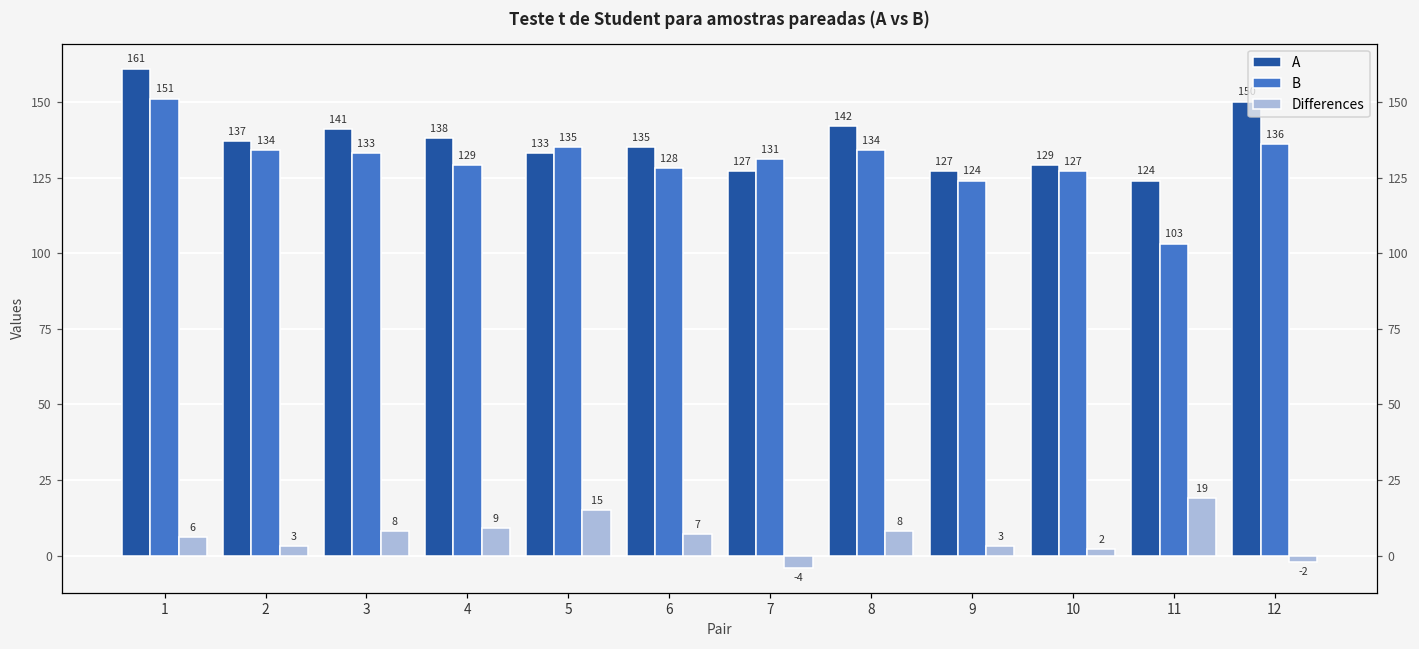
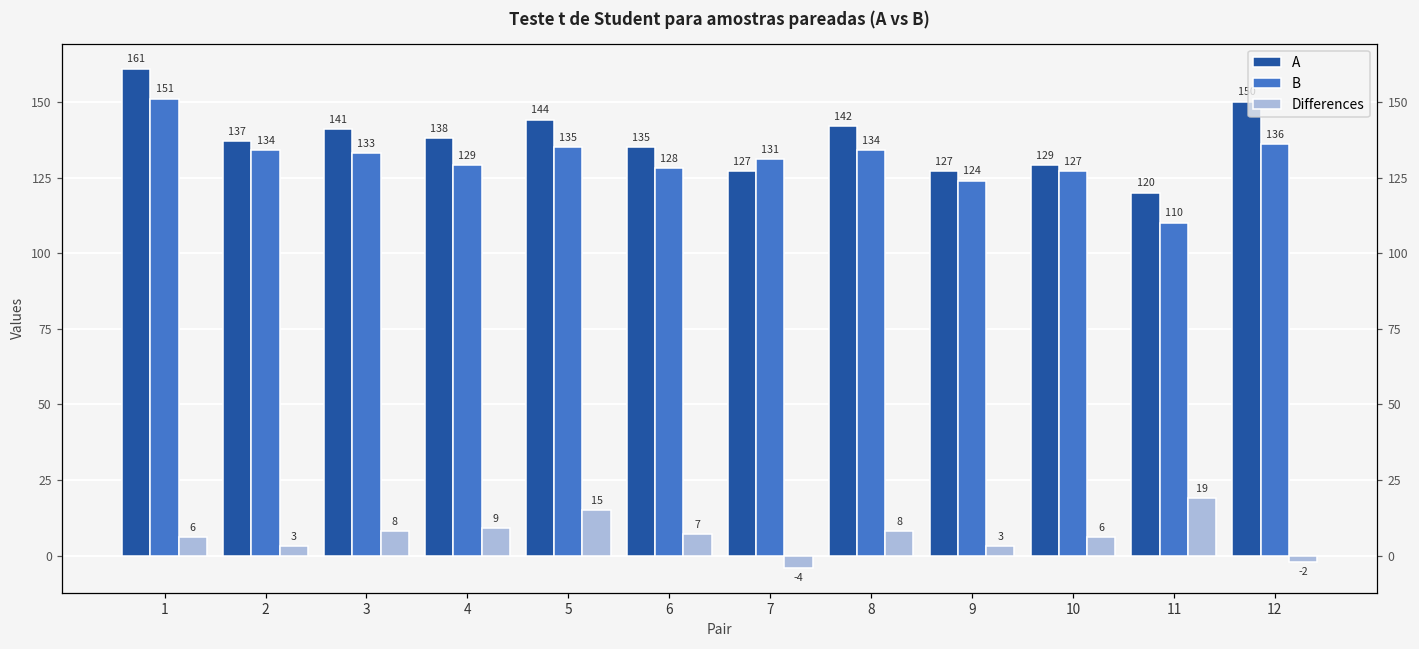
  {
    "A": {
      "1": 161,
      "2": 137,
      "3": 141,
      "4": 138,
-     "5": 133,
+     "5": 144,
      "6": 135,
      "7": 127,
      "8": 142,
      "9": 127,
      "10": 129,
-     "11": 124
+     "11": 120
    },
    "B": {
      "1": 151,
      "2": 134,
      "3": 133,
      "4": 129,
      "5": 135,
      "6": 128,
      "7": 131,
      "8": 134,
      "9": 124,
      "10": 127,
-     "11": 103,
+     "11": 110,
      "12": 136
    },
    "Differences": {
      "1": 6,
      "2": 3,
      "3": 8,
      "4": 9,
      "5": 15,
      "6": 7,
      "7": -4,
      "8": 8,
      "9": 3,
-     "10": 2,
+     "10": 6,
      "11": 19,
      "12": -2
    }
  }
